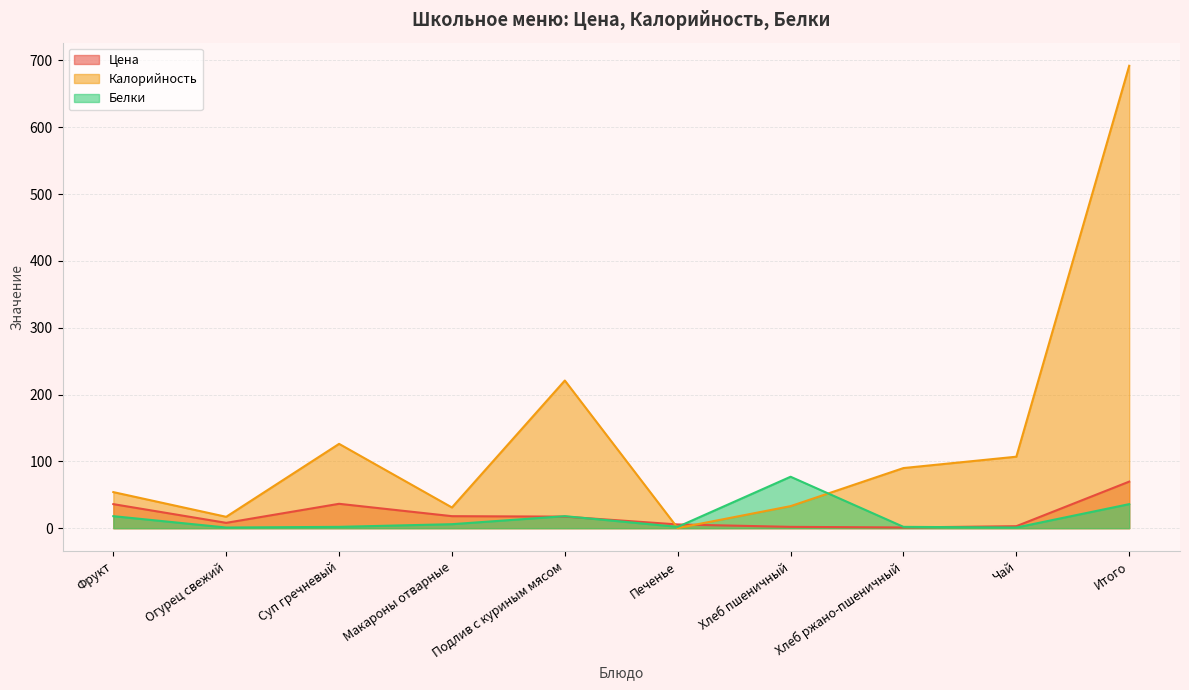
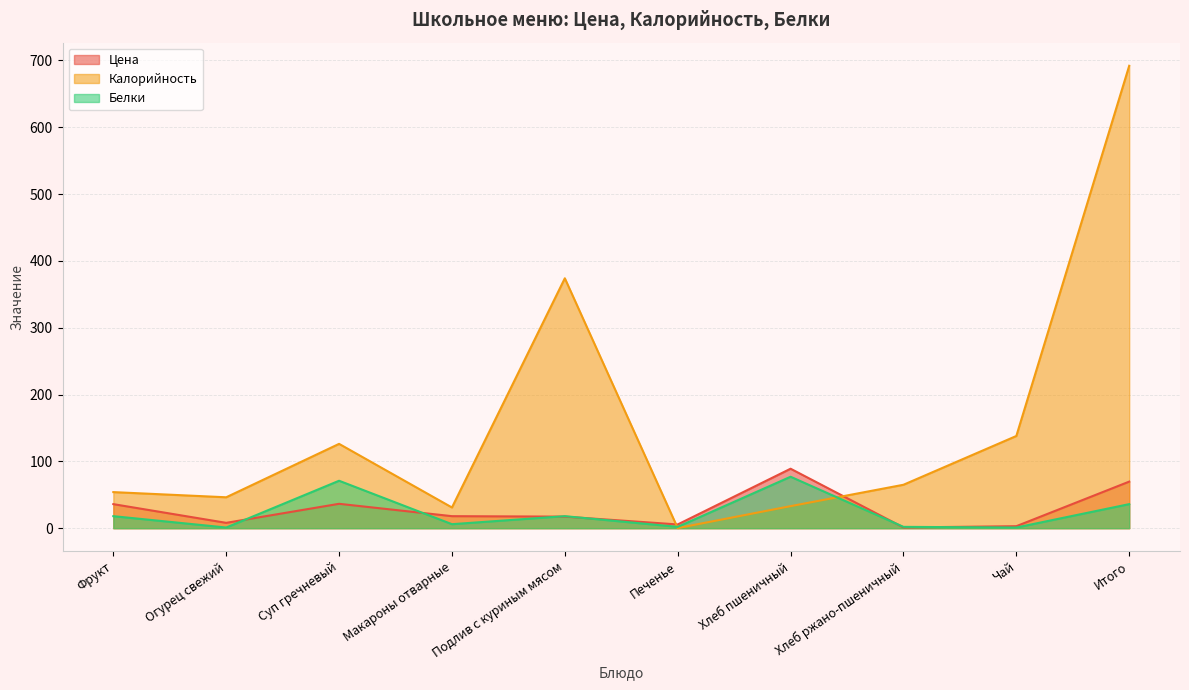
  {
    "Цена": {
      "Фрукт": 40,
      "Огурец свежий": 10,
      "Суп гречневый": 40,
      "Макароны отварные": 20,
-     "Хлеб пшеничный": 0,
+     "Хлеб пшеничный": 90,
      "Итого": 70
    },
    "Калорийность": {
      "Фрукт": 50,
-     "Огурец свежий": 20,
+     "Огурец свежий": 50,
      "Суп гречневый": 130,
      "Макароны отварные": 30,
-     "Подлив с куриным мясом": 220,
+     "Подлив с куриным мясом": 370,
      "Хлеб пшеничный": 30,
-     "Хлеб ржано-пшеничный": 90,
-     "Чай": 110,
+     "Хлеб ржано-пшеничный": 70,
+     "Чай": 140,
      "Итого": 690
    },
    "Белки": {
      "Фрукт": 20,
      "Огурец свежий": 0,
-     "Суп гречневый": 0,
+     "Суп гречневый": 70,
      "Макароны отварные": 10,
      "Хлеб пшеничный": 80,
      "Итого": 40
    }
  }
